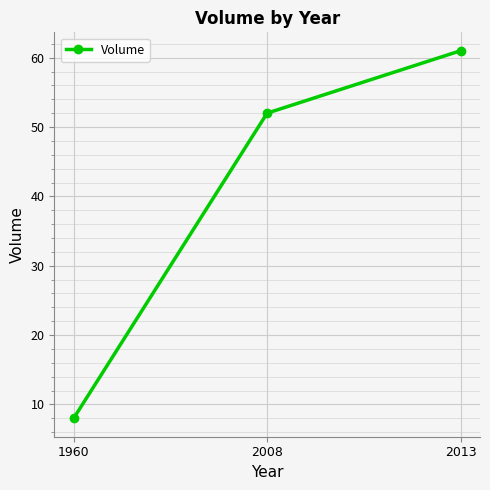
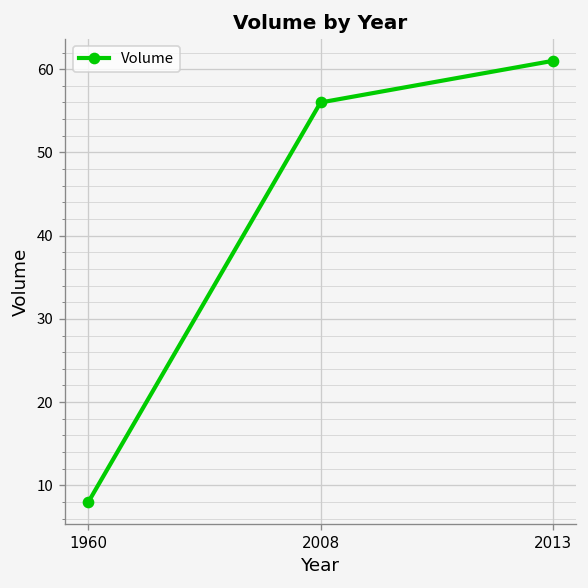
  {
    "1960": 8,
-   "2008": 52,
+   "2008": 56,
    "2013": 61
  }
